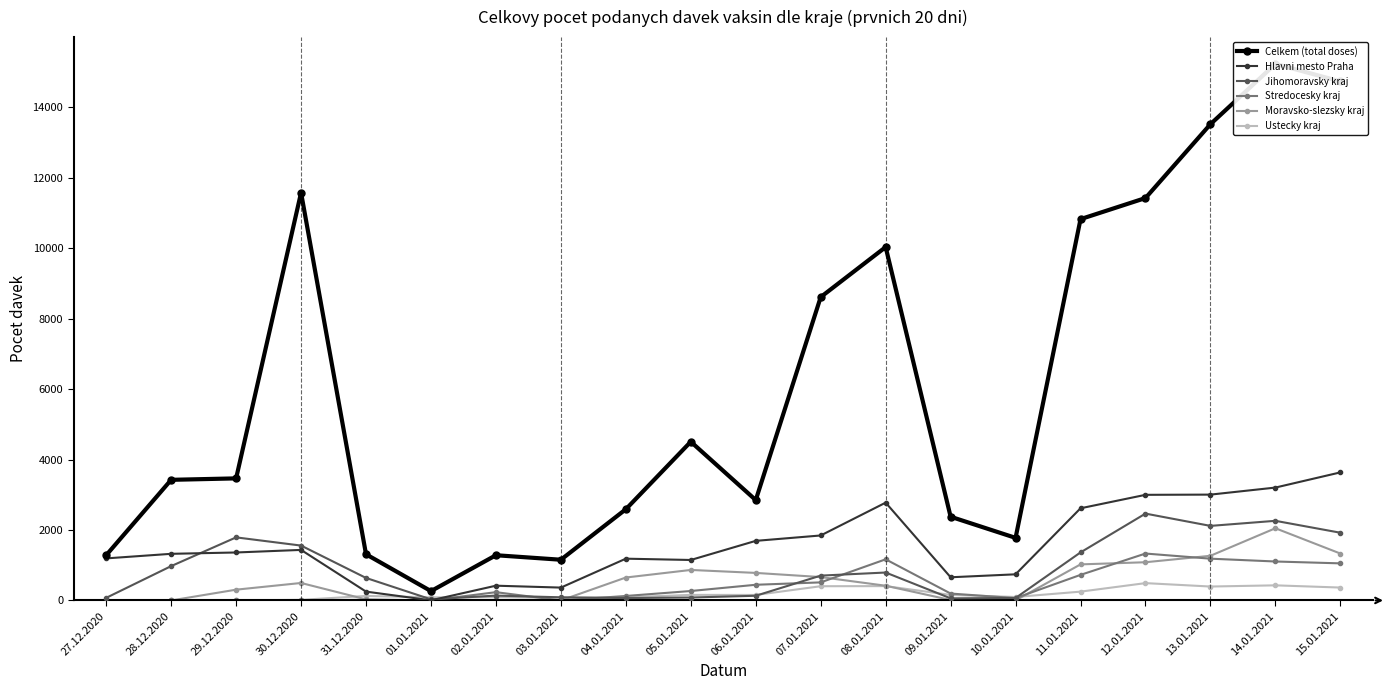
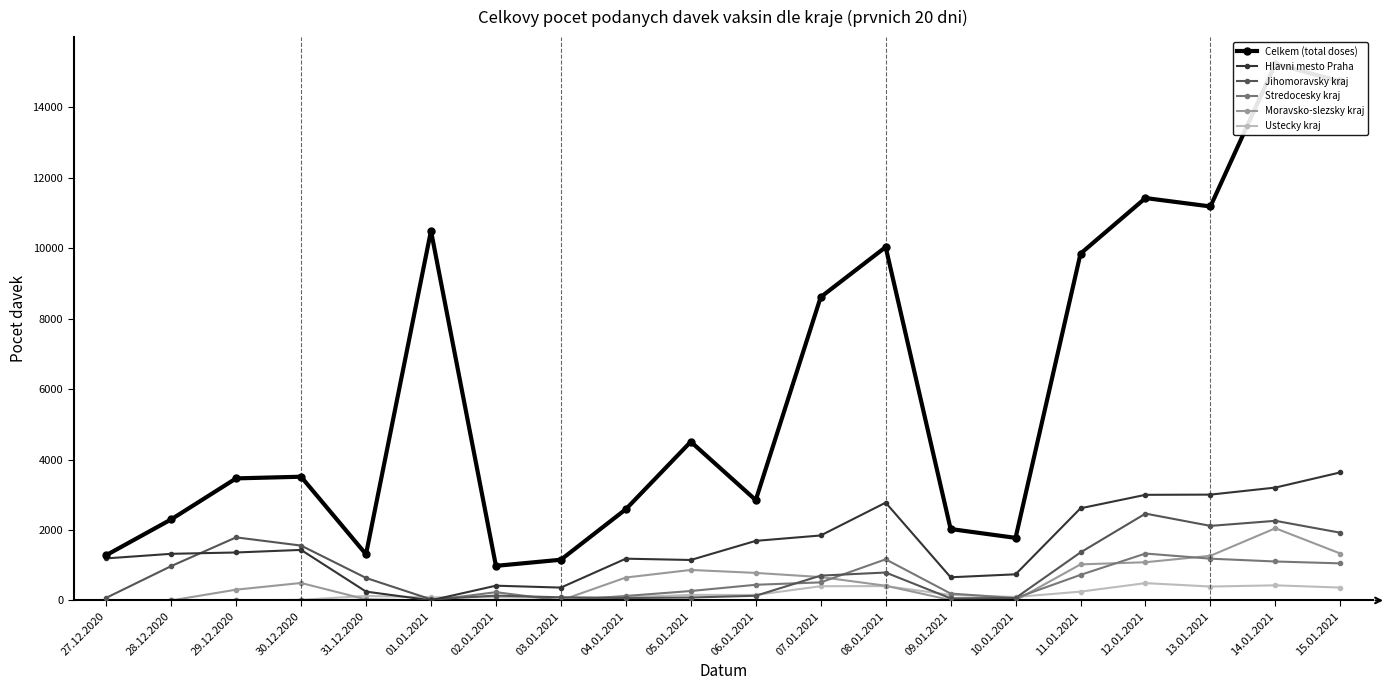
  {
    "Celkem (total doses)": {
      "27.12.2020": 1300,
-     "28.12.2020": 3400,
+     "28.12.2020": 2300,
      "29.12.2020": 3500,
-     "30.12.2020": 11600,
+     "30.12.2020": 3500,
      "31.12.2020": 1300,
-     "01.01.2021": 300,
-     "02.01.2021": 1300,
+     "01.01.2021": 10500,
+     "02.01.2021": 1000,
      "03.01.2021": 1200,
      "04.01.2021": 2600,
      "05.01.2021": 4500,
      "06.01.2021": 2900,
      "07.01.2021": 8600,
      "08.01.2021": 10000,
-     "09.01.2021": 2400,
+     "09.01.2021": 2000,
      "10.01.2021": 1800,
-     "11.01.2021": 10800,
+     "11.01.2021": 9800,
      "12.01.2021": 11400,
-     "13.01.2021": 13500
+     "13.01.2021": 11200
    }
  }
